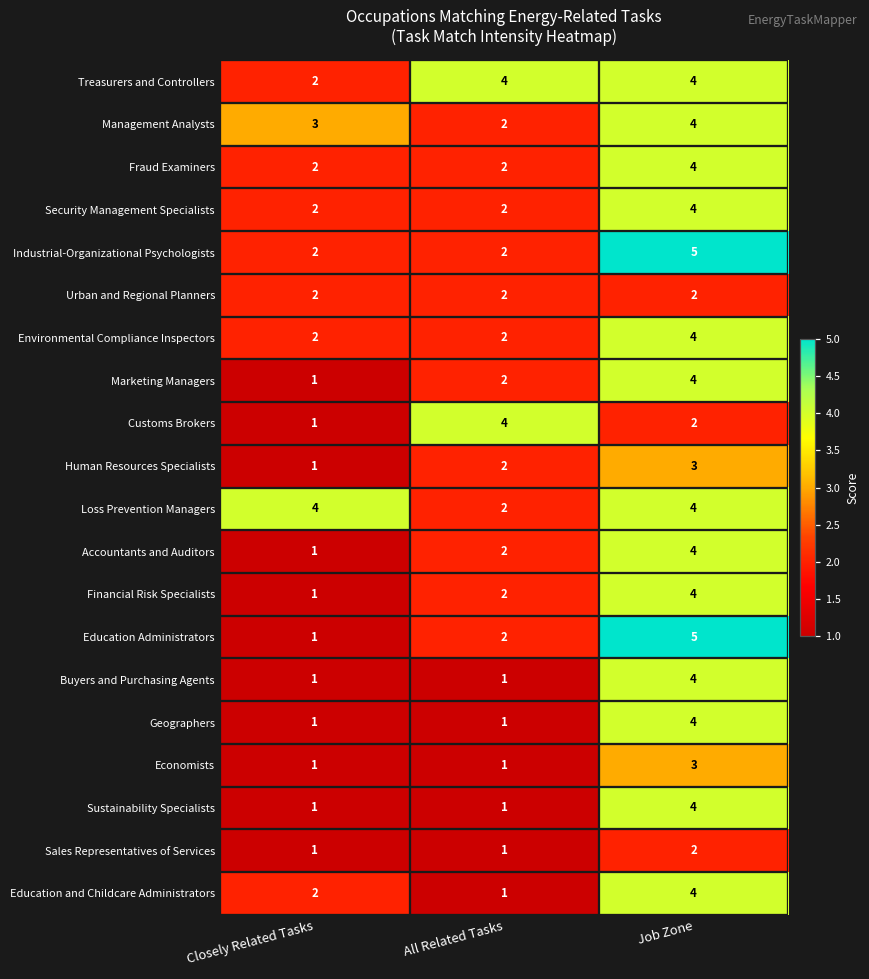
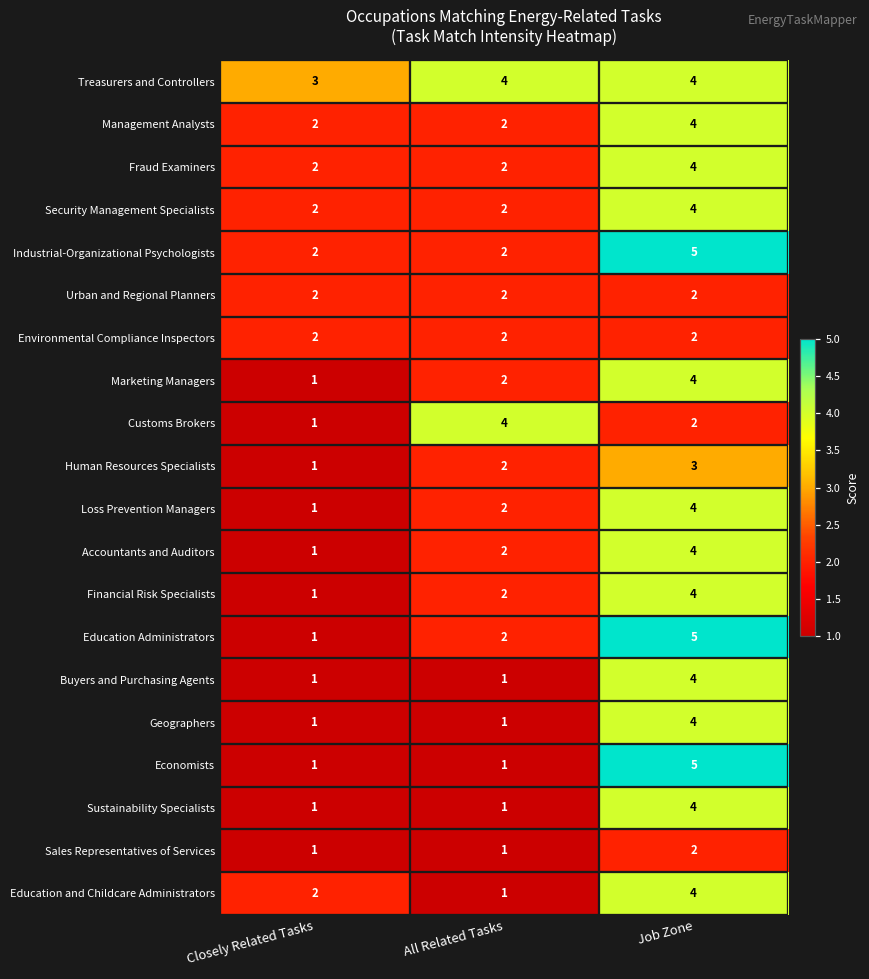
  {
    "Treasurers and Controllers": {
-     "Closely Related Tasks": 2,
+     "Closely Related Tasks": 3,
      "All Related Tasks": 4,
      "Job Zone": 4
    },
    "Management Analysts": {
-     "Closely Related Tasks": 3,
+     "Closely Related Tasks": 2,
      "All Related Tasks": 2,
      "Job Zone": 4
    },
    "Fraud Examiners": {
      "Closely Related Tasks": 2,
      "All Related Tasks": 2,
      "Job Zone": 4
    },
    "Security Management Specialists": {
      "Closely Related Tasks": 2,
      "All Related Tasks": 2,
      "Job Zone": 4
    },
    "Industrial-Organizational Psychologists": {
      "Closely Related Tasks": 2,
      "All Related Tasks": 2,
      "Job Zone": 5
    },
    "Urban and Regional Planners": {
      "Closely Related Tasks": 2,
      "All Related Tasks": 2,
      "Job Zone": 2
    },
    "Environmental Compliance Inspectors": {
      "Closely Related Tasks": 2,
      "All Related Tasks": 2,
-     "Job Zone": 4
+     "Job Zone": 2
    },
    "Marketing Managers": {
      "Closely Related Tasks": 1,
      "All Related Tasks": 2,
      "Job Zone": 4
    },
    "Customs Brokers": {
      "Closely Related Tasks": 1,
      "All Related Tasks": 4,
      "Job Zone": 2
    },
    "Human Resources Specialists": {
      "Closely Related Tasks": 1,
      "All Related Tasks": 2,
      "Job Zone": 3
    },
    "Loss Prevention Managers": {
-     "Closely Related Tasks": 4,
+     "Closely Related Tasks": 1,
      "All Related Tasks": 2,
      "Job Zone": 4
    },
    "Accountants and Auditors": {
      "Closely Related Tasks": 1,
      "All Related Tasks": 2,
      "Job Zone": 4
    },
    "Financial Risk Specialists": {
      "Closely Related Tasks": 1,
      "All Related Tasks": 2,
      "Job Zone": 4
    },
    "Education Administrators": {
      "Closely Related Tasks": 1,
      "All Related Tasks": 2,
      "Job Zone": 5
    },
    "Buyers and Purchasing Agents": {
      "Closely Related Tasks": 1,
      "All Related Tasks": 1,
      "Job Zone": 4
    },
    "Geographers": {
      "Closely Related Tasks": 1,
      "All Related Tasks": 1,
      "Job Zone": 4
    },
    "Economists": {
      "Closely Related Tasks": 1,
      "All Related Tasks": 1,
-     "Job Zone": 3
+     "Job Zone": 5
    },
    "Sustainability Specialists": {
      "Closely Related Tasks": 1,
      "All Related Tasks": 1,
      "Job Zone": 4
    },
    "Sales Representatives of Services": {
      "Closely Related Tasks": 1,
      "All Related Tasks": 1,
      "Job Zone": 2
    },
    "Education and Childcare Administrators": {
      "Closely Related Tasks": 2,
      "All Related Tasks": 1,
      "Job Zone": 4
    }
  }
